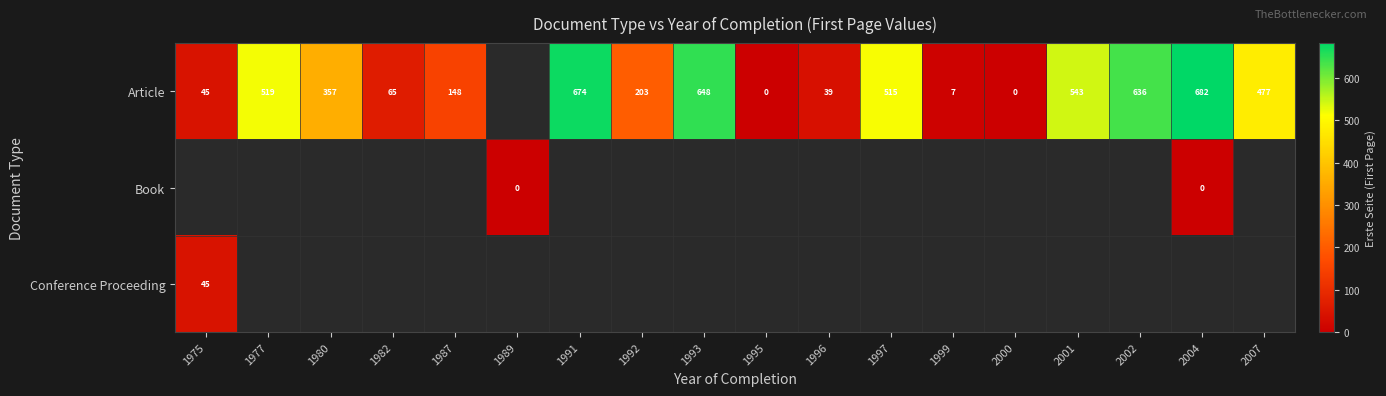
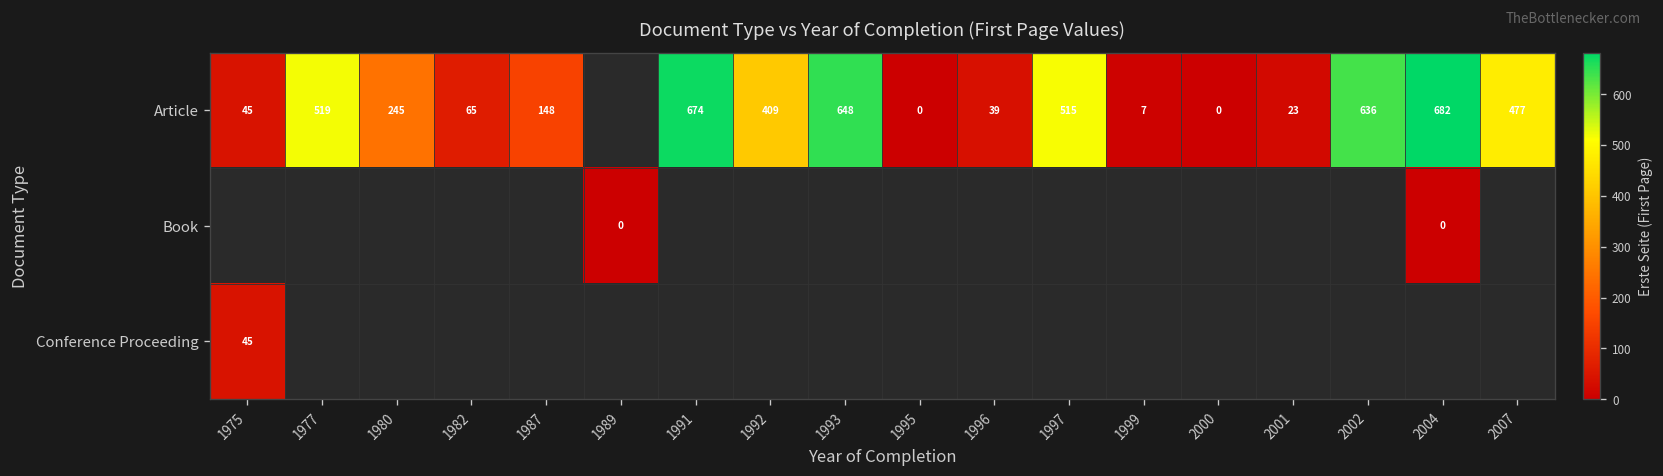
  {
    "Article": {
      "1975": 45,
      "1977": 519,
-     "1980": 357,
+     "1980": 245,
      "1982": 65,
      "1987": 148,
      "1991": 674,
-     "1992": 203,
+     "1992": 409,
      "1993": 648,
      "1995": 0,
      "1996": 39,
      "1997": 515,
      "1999": 7,
      "2000": 0,
-     "2001": 543,
+     "2001": 23,
      "2002": 636,
      "2004": 682,
      "2007": 477
    },
    "Book": {
      "1989": 0,
      "2004": 0
    },
    "Conference Proceeding": {
      "1975": 45
    }
  }
